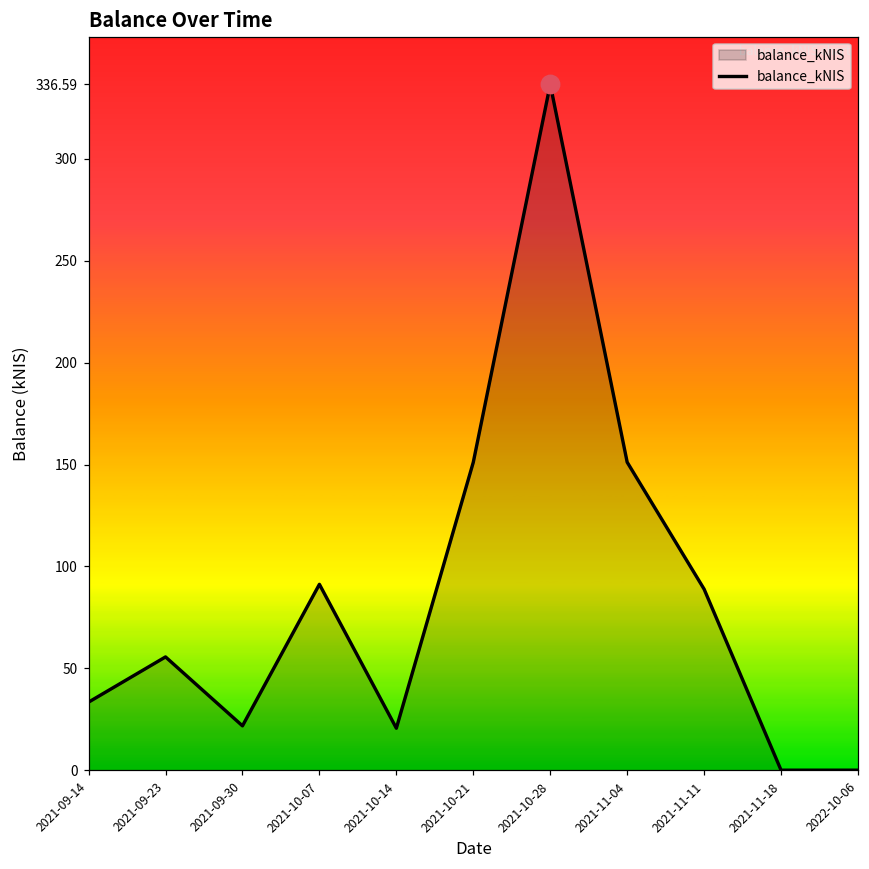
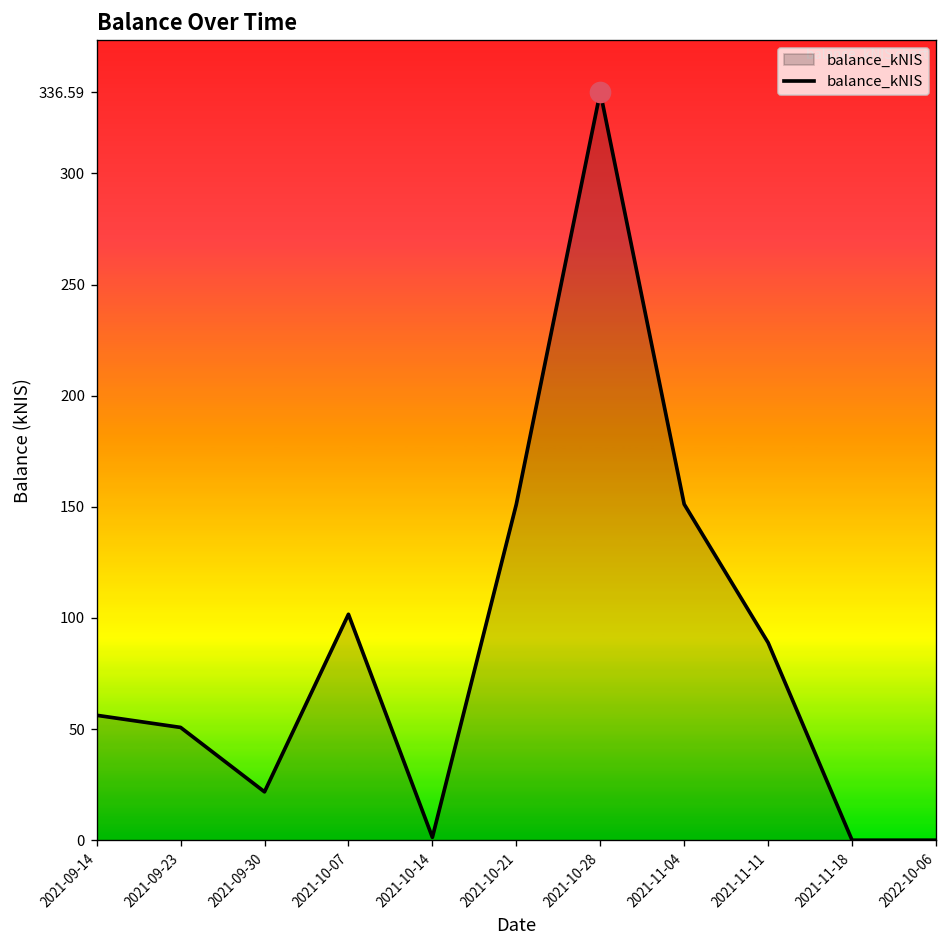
  {
    "balance_kNIS": {
-     "2021-09-14": 33,
-     "2021-09-23": 56,
+     "2021-09-14": 56,
+     "2021-09-23": 51,
      "2021-09-30": 22,
-     "2021-10-07": 91,
-     "2021-10-14": 21,
+     "2021-10-07": 102,
+     "2021-10-14": 1,
      "2021-10-21": 151,
      "2021-11-04": 151,
      "2021-11-11": 89,
      "2021-11-18": 0,
      "2022-10-06": 0
    }
  }
